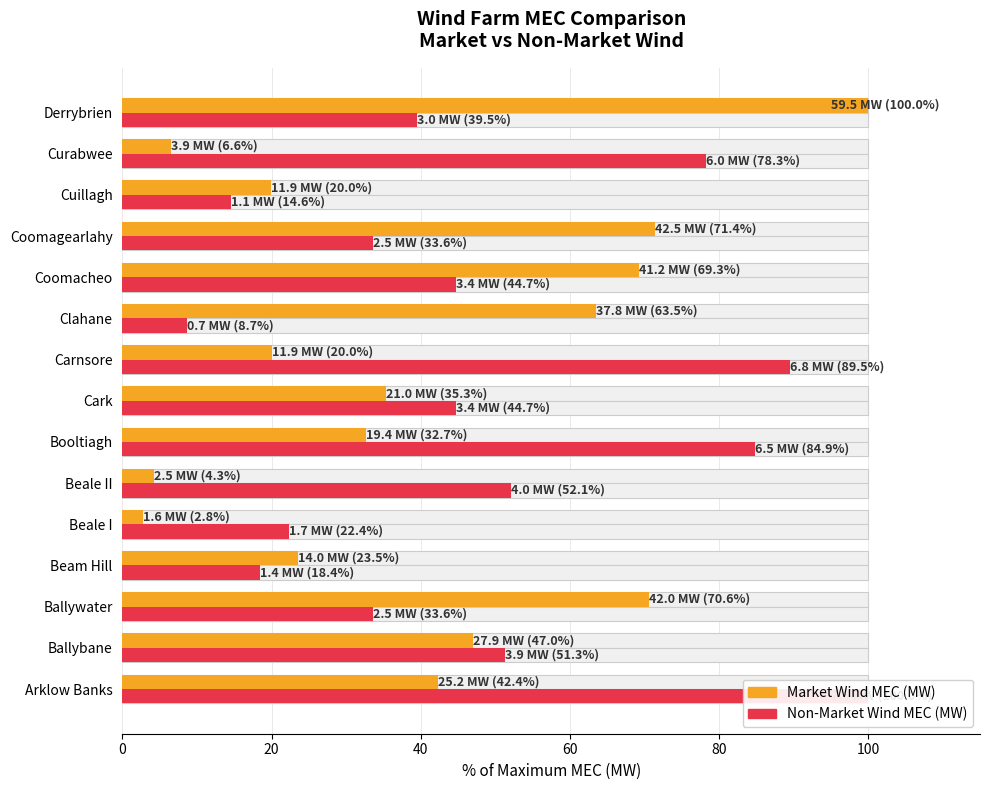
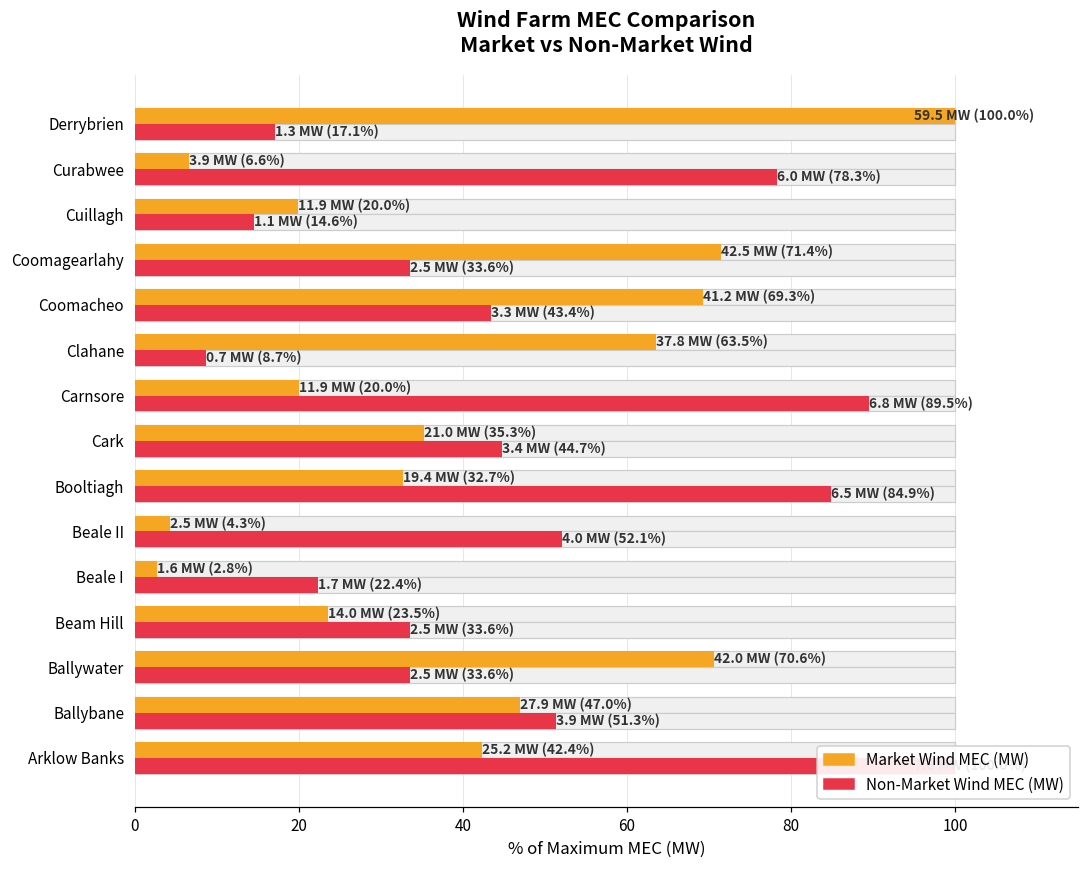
  {
    "Market Wind MEC (MW)": {
      "Derrybrien": "(100.0%)"
    },
    "Non-Market Wind MEC (MW)": {
-     "Derrybrien": "3.0 MW (39.5%)",
-     "Coomacheo": "3.4 MW (44.7%)",
-     "Beam Hill": "1.4 MW (18.4%)"
+     "Derrybrien": "1.3 MW (17.1%)",
+     "Coomacheo": "3.3 MW (43.4%)",
+     "Beam Hill": "2.5 MW (33.6%)"
    }
  }
